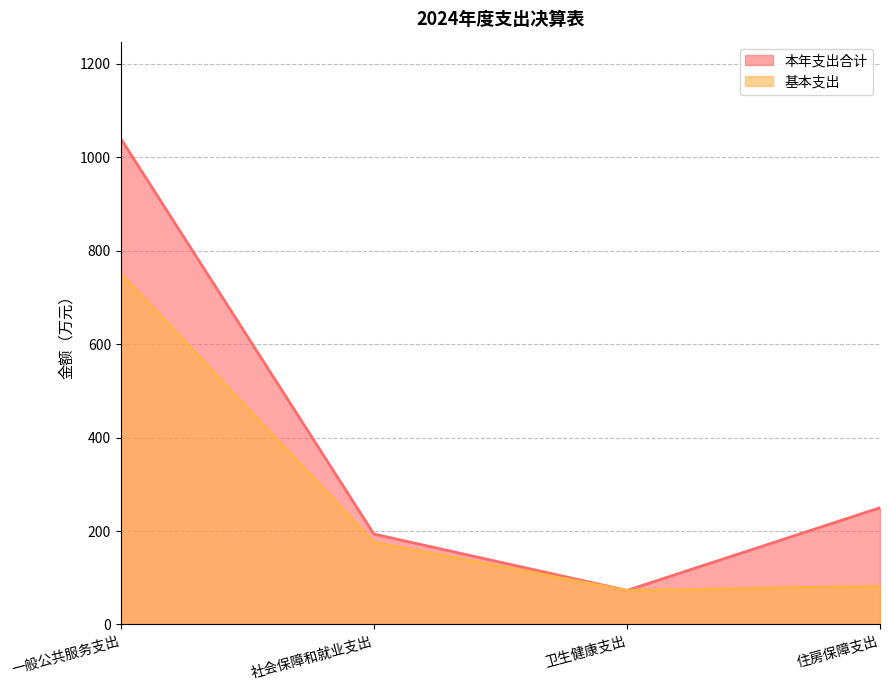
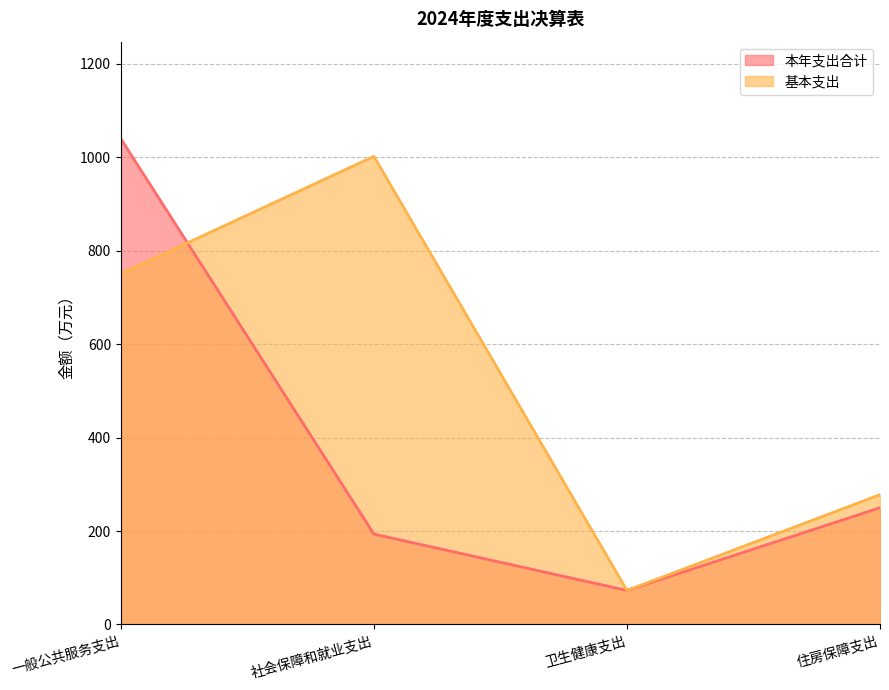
  {
    "本年支出合计": {
      "一般公共服务支出": 1040,
      "社会保障和就业支出": 190,
      "住房保障支出": 250
    },
    "基本支出": {
      "一般公共服务支出": 750,
-     "社会保障和就业支出": 180,
-     "住房保障支出": 80
+     "社会保障和就业支出": 1000,
+     "住房保障支出": 280
    }
  }
